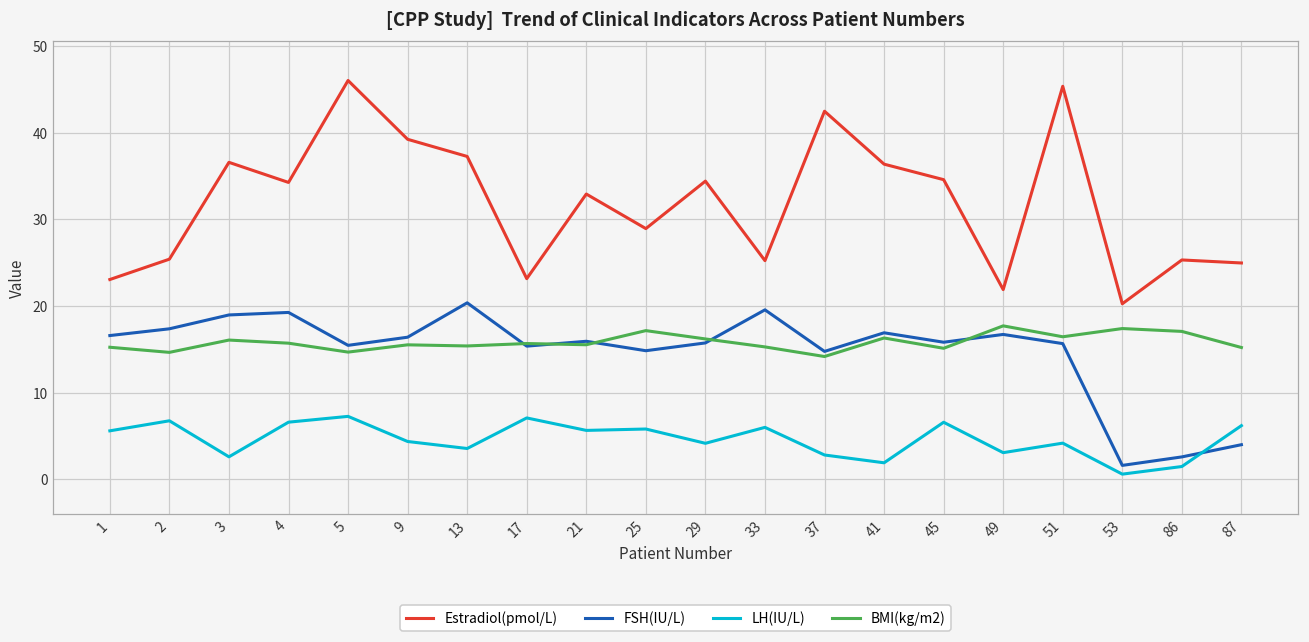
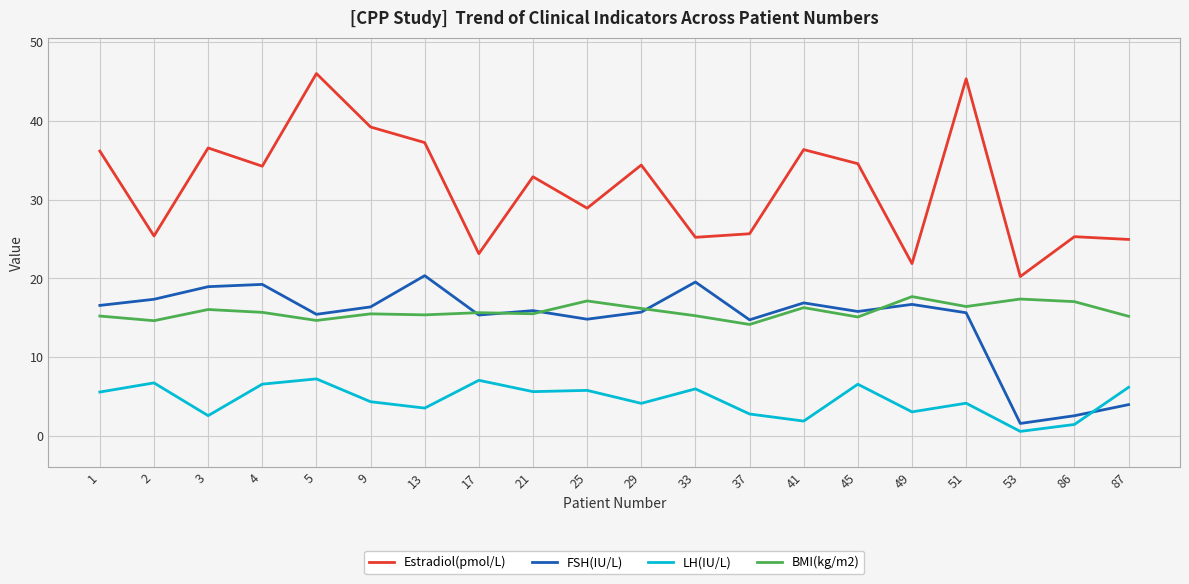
  {
    "Estradiol(pmol/L)": {
-     "1": 23,
+     "1": 36,
      "2": 25,
      "3": 37,
      "4": 34,
      "5": 46,
      "9": 39,
      "13": 37,
      "17": 23,
      "21": 33,
      "25": 29,
      "29": 34,
      "33": 25,
-     "37": 42,
+     "37": 26,
      "41": 36,
      "45": 35,
      "49": 22,
      "51": 45,
      "53": 20,
      "86": 25,
      "87": 25
    },
    "FSH(IU/L)": {
      "1": 17,
      "2": 17,
      "3": 19,
      "4": 19,
      "5": 15,
      "9": 16,
      "13": 20,
      "21": 16,
      "25": 15,
      "29": 16,
      "33": 20,
      "37": 15,
      "41": 17,
      "45": 16,
      "49": 17,
      "51": 16,
      "53": 2,
      "86": 3,
      "87": 4
    },
    "LH(IU/L)": {
      "1": 6,
      "2": 7,
      "3": 3,
      "4": 7,
      "5": 7,
      "9": 4,
      "13": 4,
      "17": 7,
      "21": 6,
      "25": 6,
      "29": 4,
      "33": 6,
      "37": 3,
      "41": 2,
      "45": 7,
      "49": 3,
      "51": 4,
      "53": 1,
      "86": 1,
      "87": 6
    },
    "BMI(kg/m2)": {
      "1": 15,
      "2": 15,
      "3": 16,
      "4": 16,
      "5": 15,
      "9": 16,
      "13": 15,
      "21": 16,
      "25": 17,
      "29": 16,
      "33": 15,
      "37": 14,
      "41": 16,
      "45": 15,
      "49": 18,
      "51": 16,
      "53": 17,
      "86": 17,
      "87": 15
    }
  }
